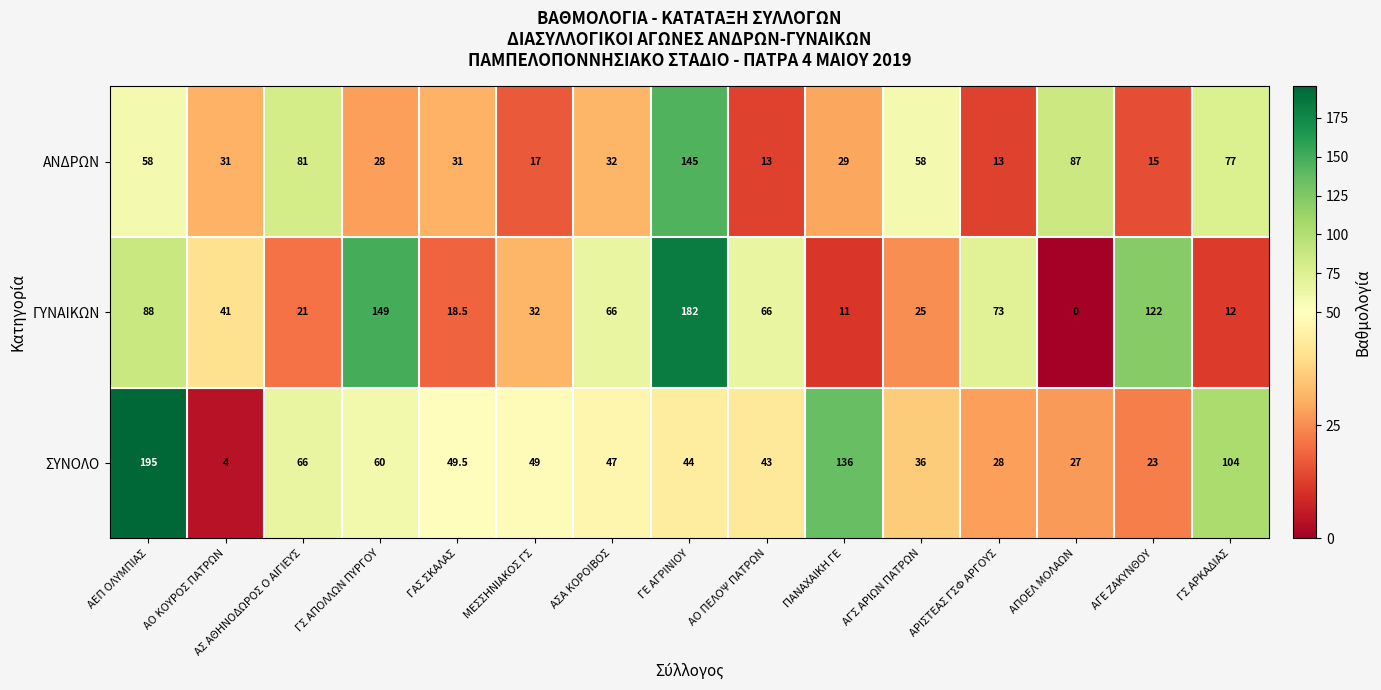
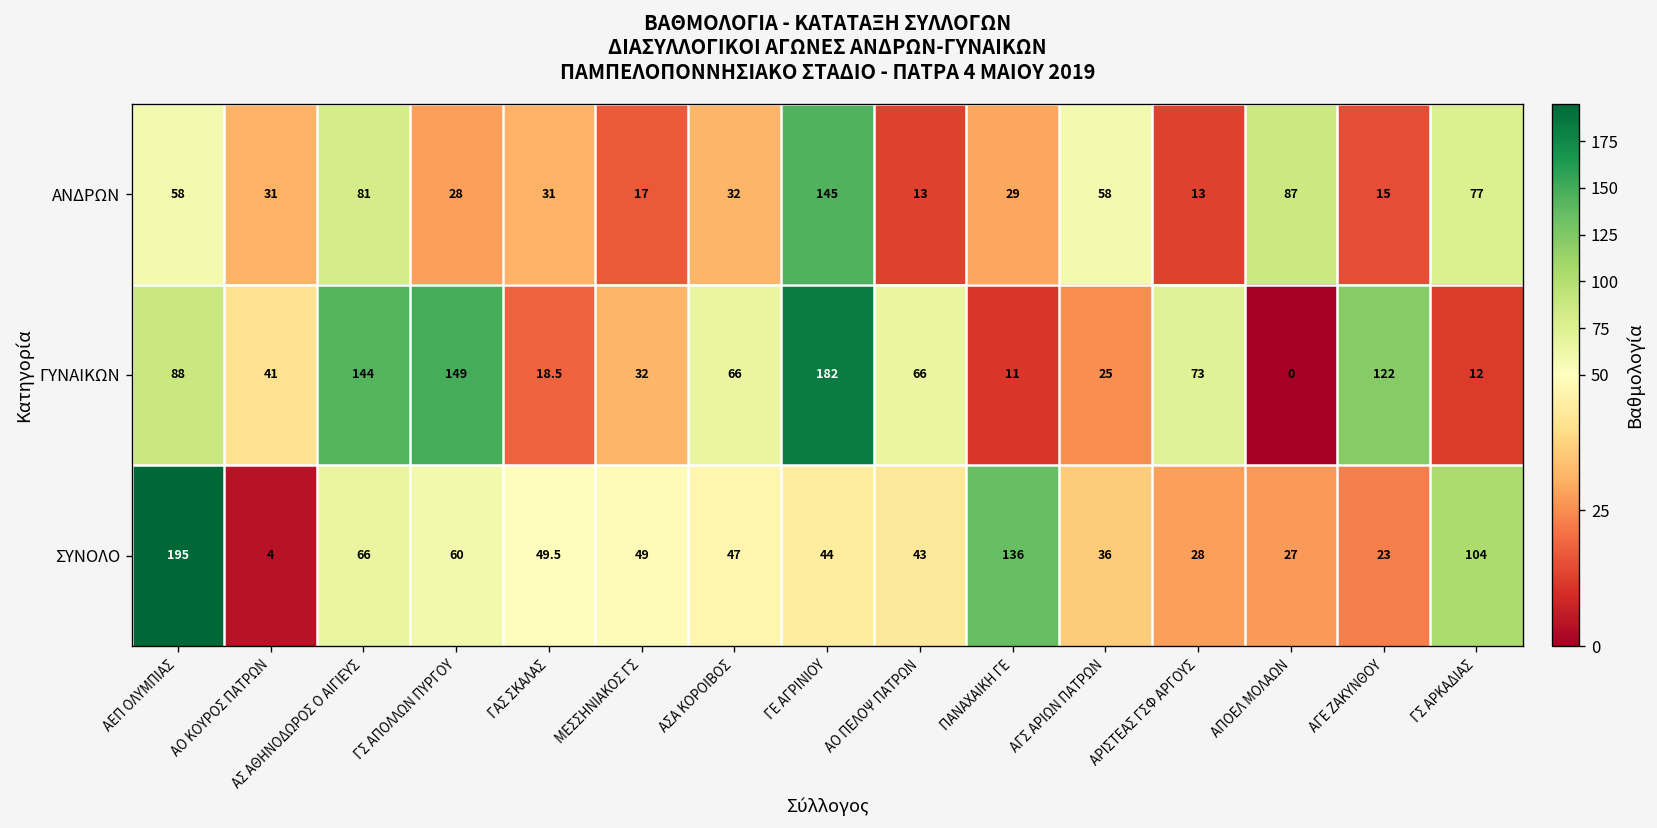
  {
    "ΑΝΔΡΩΝ": {
      "ΑΕΠ ΟΛΥΜΠΙΑΣ": 58,
      "ΑΟ ΚΟΥΡΟΣ ΠΑΤΡΩΝ": 31,
      "ΑΣ ΑΘΗΝΟΔΩΡΟΣ Ο ΑΙΓΙΕΥΣ": 81,
      "ΓΣ ΑΠΟΛΛΩΝ ΠΥΡΓΟΥ": 28,
      "ΓΑΣ ΣΚΑΛΑΣ": 31,
      "ΜΕΣΣΗΝΙΑΚΟΣ ΓΣ": 17,
      "ΑΣΑ ΚΟΡΟΙΒΟΣ": 32,
      "ΓΕ ΑΓΡΙΝΙΟΥ": 145,
      "ΑΟ ΠΕΛΟΨ ΠΑΤΡΩΝ": 13,
      "ΠΑΝΑΧΑΙΚΗ ΓΕ": 29,
      "ΑΓΣ ΑΡΙΩΝ ΠΑΤΡΩΝ": 58,
      "ΑΡΙΣΤΕΑΣ ΓΣΦ ΑΡΓΟΥΣ": 13,
      "ΑΠΟΕΛ ΜΟΛΑΩΝ": 87,
      "ΑΓΕ ΖΑΚΥΝΘΟΥ": 15,
      "ΓΣ ΑΡΚΑΔΙΑΣ": 77
    },
    "ΓΥΝΑΙΚΩΝ": {
      "ΑΕΠ ΟΛΥΜΠΙΑΣ": 88,
      "ΑΟ ΚΟΥΡΟΣ ΠΑΤΡΩΝ": 41,
-     "ΑΣ ΑΘΗΝΟΔΩΡΟΣ Ο ΑΙΓΙΕΥΣ": 21,
+     "ΑΣ ΑΘΗΝΟΔΩΡΟΣ Ο ΑΙΓΙΕΥΣ": 144,
      "ΓΣ ΑΠΟΛΛΩΝ ΠΥΡΓΟΥ": 149,
      "ΓΑΣ ΣΚΑΛΑΣ": 18.5,
      "ΜΕΣΣΗΝΙΑΚΟΣ ΓΣ": 32,
      "ΑΣΑ ΚΟΡΟΙΒΟΣ": 66,
      "ΓΕ ΑΓΡΙΝΙΟΥ": 182,
      "ΑΟ ΠΕΛΟΨ ΠΑΤΡΩΝ": 66,
      "ΠΑΝΑΧΑΙΚΗ ΓΕ": 11,
      "ΑΓΣ ΑΡΙΩΝ ΠΑΤΡΩΝ": 25,
      "ΑΡΙΣΤΕΑΣ ΓΣΦ ΑΡΓΟΥΣ": 73,
      "ΑΠΟΕΛ ΜΟΛΑΩΝ": 0,
      "ΑΓΕ ΖΑΚΥΝΘΟΥ": 122,
      "ΓΣ ΑΡΚΑΔΙΑΣ": 12
    },
    "ΣΥΝΟΛΟ": {
      "ΑΕΠ ΟΛΥΜΠΙΑΣ": 195,
      "ΑΟ ΚΟΥΡΟΣ ΠΑΤΡΩΝ": 4,
      "ΑΣ ΑΘΗΝΟΔΩΡΟΣ Ο ΑΙΓΙΕΥΣ": 66,
      "ΓΣ ΑΠΟΛΛΩΝ ΠΥΡΓΟΥ": 60,
      "ΓΑΣ ΣΚΑΛΑΣ": 49.5,
      "ΜΕΣΣΗΝΙΑΚΟΣ ΓΣ": 49,
      "ΑΣΑ ΚΟΡΟΙΒΟΣ": 47,
      "ΓΕ ΑΓΡΙΝΙΟΥ": 44,
      "ΑΟ ΠΕΛΟΨ ΠΑΤΡΩΝ": 43,
      "ΠΑΝΑΧΑΙΚΗ ΓΕ": 136,
      "ΑΓΣ ΑΡΙΩΝ ΠΑΤΡΩΝ": 36,
      "ΑΡΙΣΤΕΑΣ ΓΣΦ ΑΡΓΟΥΣ": 28,
      "ΑΠΟΕΛ ΜΟΛΑΩΝ": 27,
      "ΑΓΕ ΖΑΚΥΝΘΟΥ": 23,
      "ΓΣ ΑΡΚΑΔΙΑΣ": 104
    }
  }
